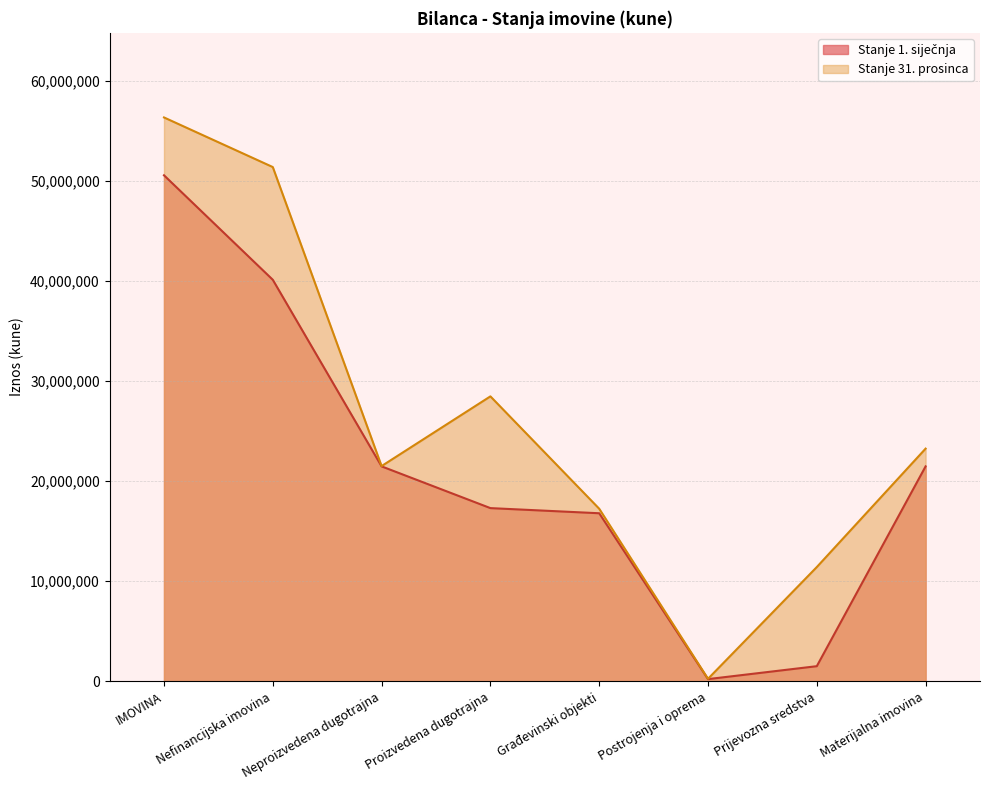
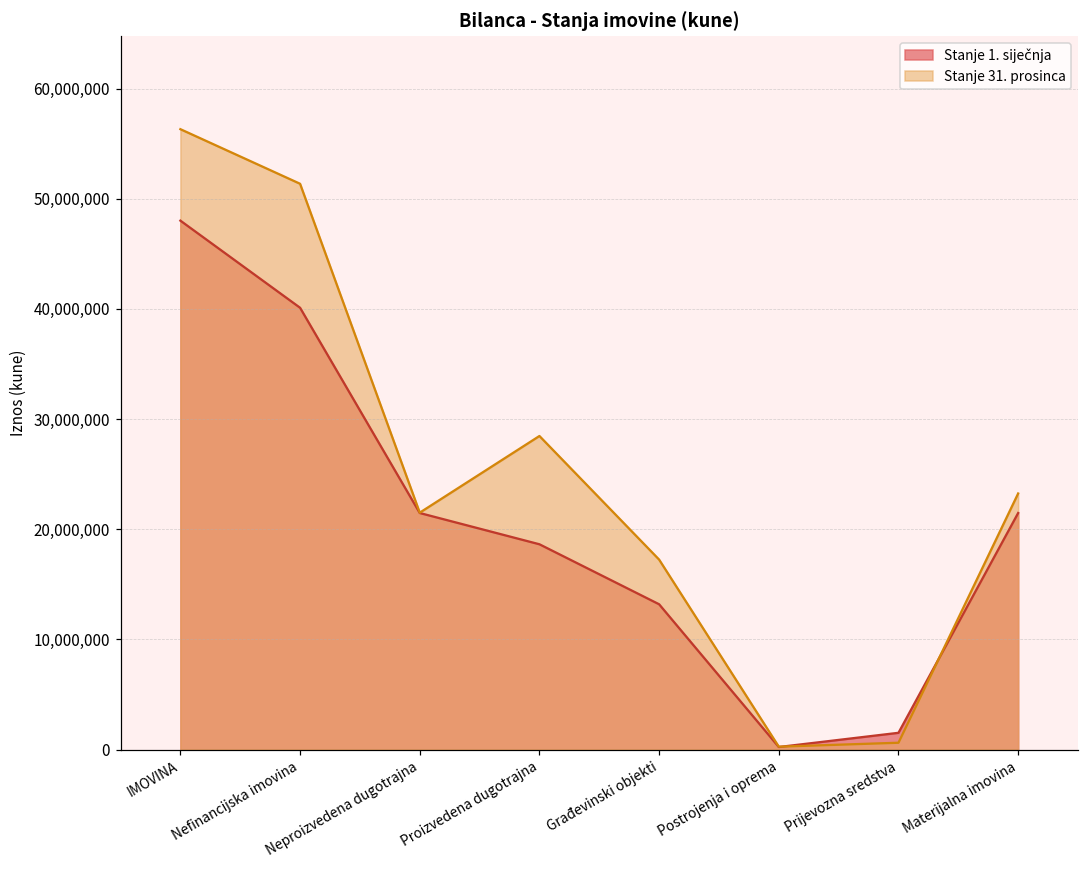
  {
    "Stanje 1. siječnja": {
-     "IMOVINA": "50,500,000",
+     "IMOVINA": "48,000,000",
      "Nefinancijska imovina": "40,100,000",
-     "Proizvedena dugotrajna": "17,300,000",
-     "Građevinski objekti": "16,800,000",
+     "Proizvedena dugotrajna": "18,600,000",
+     "Građevinski objekti": "13,200,000",
      "Prijevozna sredstva": "1,500,000",
      "Materijalna imovina": "21,500,000"
    },
    "Stanje 31. prosinca": {
      "IMOVINA": "56,300,000",
      "Nefinancijska imovina": "51,400,000",
      "Proizvedena dugotrajna": "28,500,000",
      "Građevinski objekti": "17,200,000",
-     "Prijevozna sredstva": "11,400,000",
+     "Prijevozna sredstva": "600,000",
      "Materijalna imovina": "23,200,000"
    }
  }
